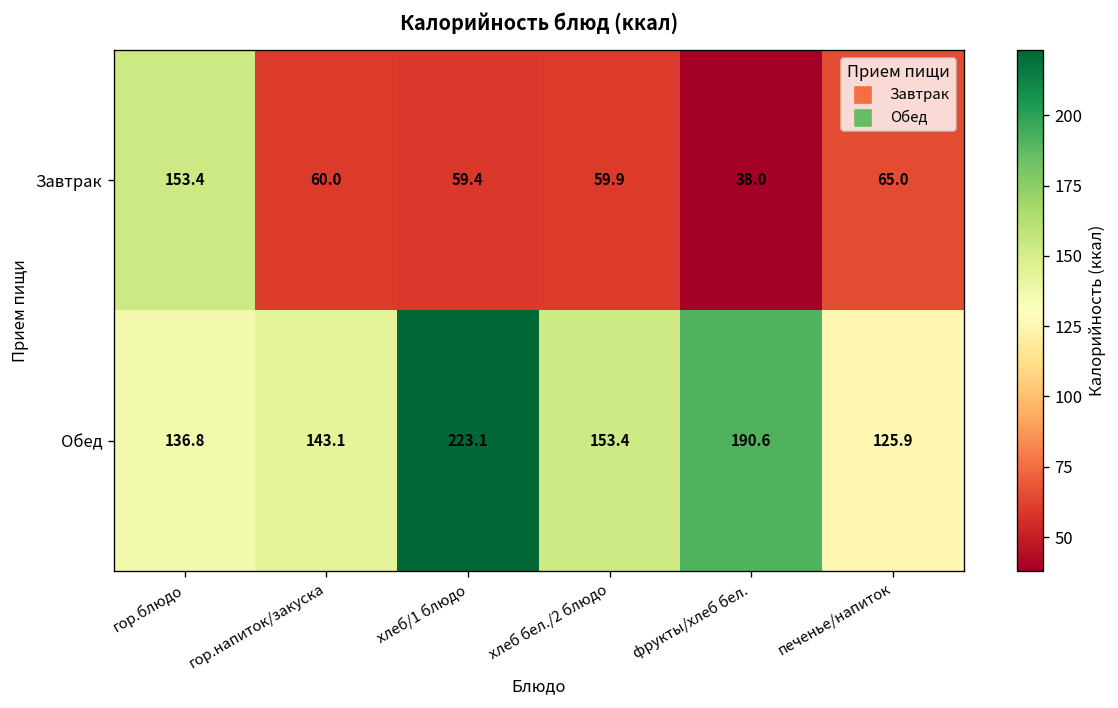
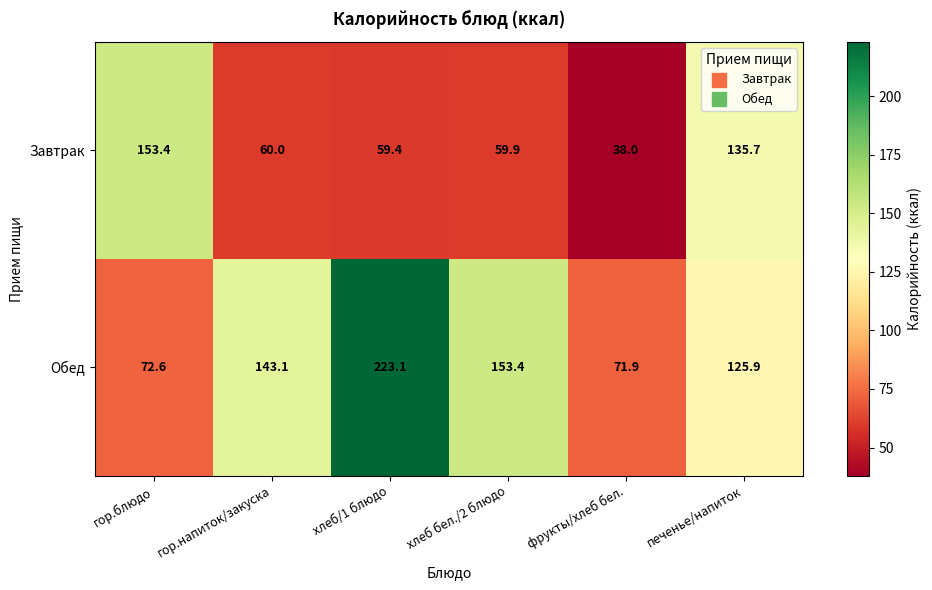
  {
    "Завтрак": {
      "гор.блюдо": 153.4,
      "гор.напиток/закуска": 60.0,
      "хлеб/1 блюдо": 59.4,
      "хлеб бел./2 блюдо": 59.9,
      "фрукты/хлеб бел.": 38.0,
-     "печенье/напиток": 65.0
+     "печенье/напиток": 135.7
    },
    "Обед": {
-     "гор.блюдо": 136.8,
+     "гор.блюдо": 72.6,
      "гор.напиток/закуска": 143.1,
      "хлеб/1 блюдо": 223.1,
      "хлеб бел./2 блюдо": 153.4,
-     "фрукты/хлеб бел.": 190.6,
+     "фрукты/хлеб бел.": 71.9,
      "печенье/напиток": 125.9
    }
  }
